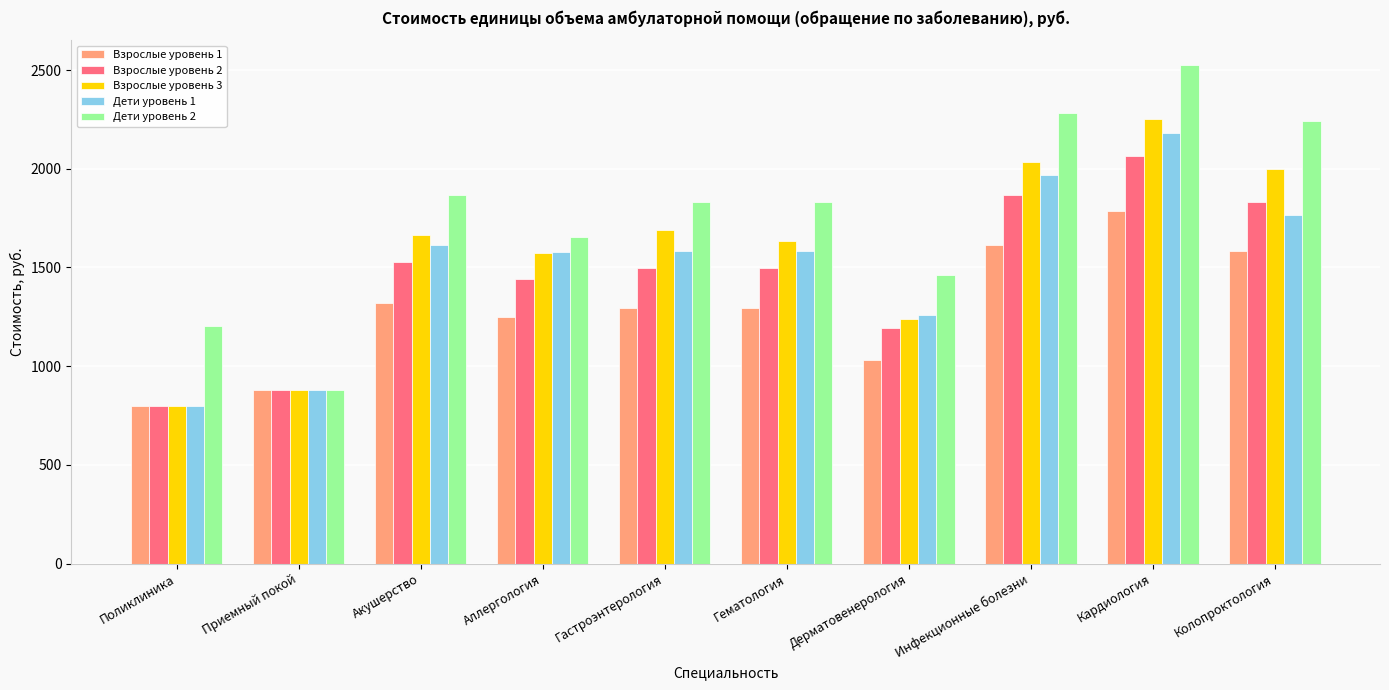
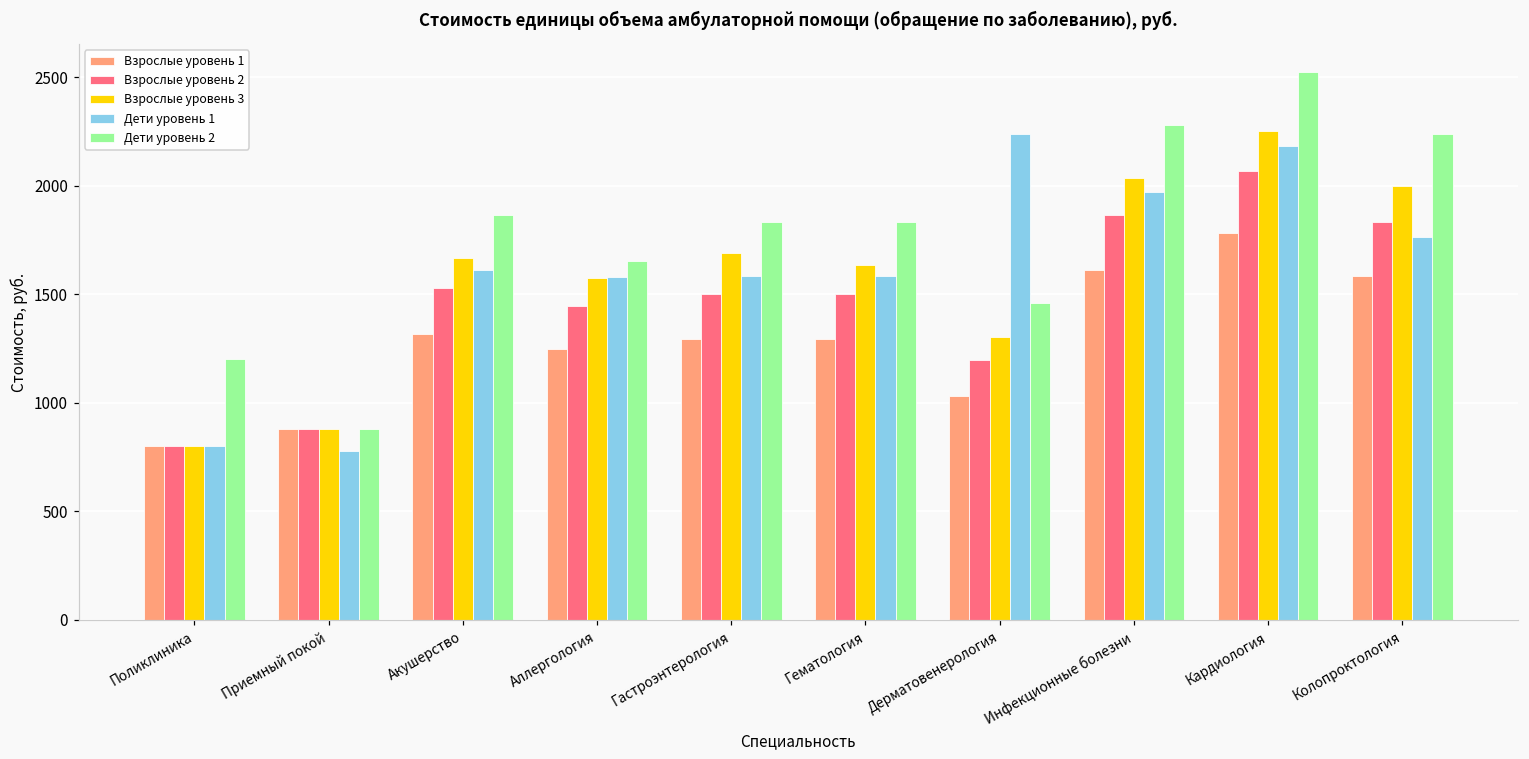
  {
    "Взрослые уровень 3": {
      "Поликлиника": 800,
      "Приемный покой": 880,
      "Акушерство": 1670,
      "Аллергология": 1580,
      "Гастроэнтерология": 1690,
      "Гематология": 1640,
-     "Дерматовенерология": 1240,
+     "Дерматовенерология": 1300,
      "Инфекционные болезни": 2040,
      "Кардиология": 2250,
      "Колопроктология": 2000
    },
    "Дети уровень 1": {
      "Поликлиника": 800,
-     "Приемный покой": 880,
+     "Приемный покой": 780,
      "Акушерство": 1610,
      "Аллергология": 1580,
      "Гастроэнтерология": 1580,
      "Гематология": 1580,
-     "Дерматовенерология": 1260,
+     "Дерматовенерология": 2240,
      "Инфекционные болезни": 1970,
      "Кардиология": 2180,
      "Колопроктология": 1770
    },
    "Дети уровень 2": {
      "Поликлиника": 1200,
      "Приемный покой": 880,
      "Акушерство": 1870,
      "Аллергология": 1650,
      "Гастроэнтерология": 1830,
      "Гематология": 1830,
      "Дерматовенерология": 1460,
      "Инфекционные болезни": 2280,
      "Кардиология": 2530,
      "Колопроктология": 2240
    }
  }
